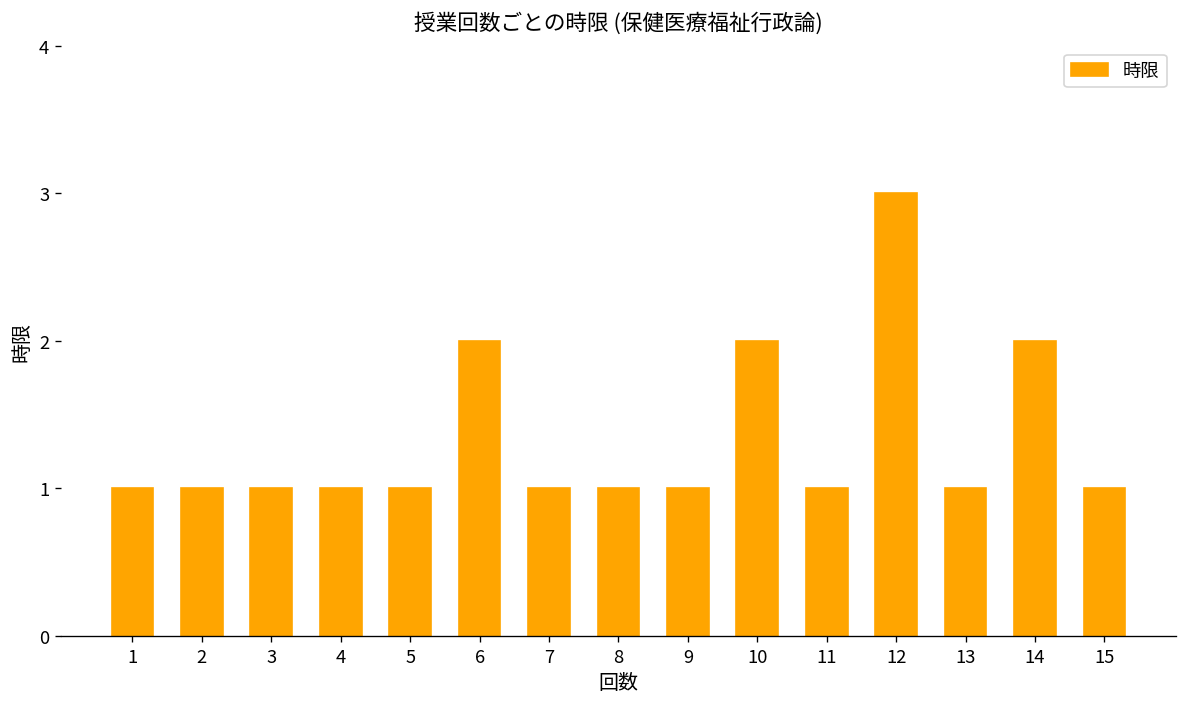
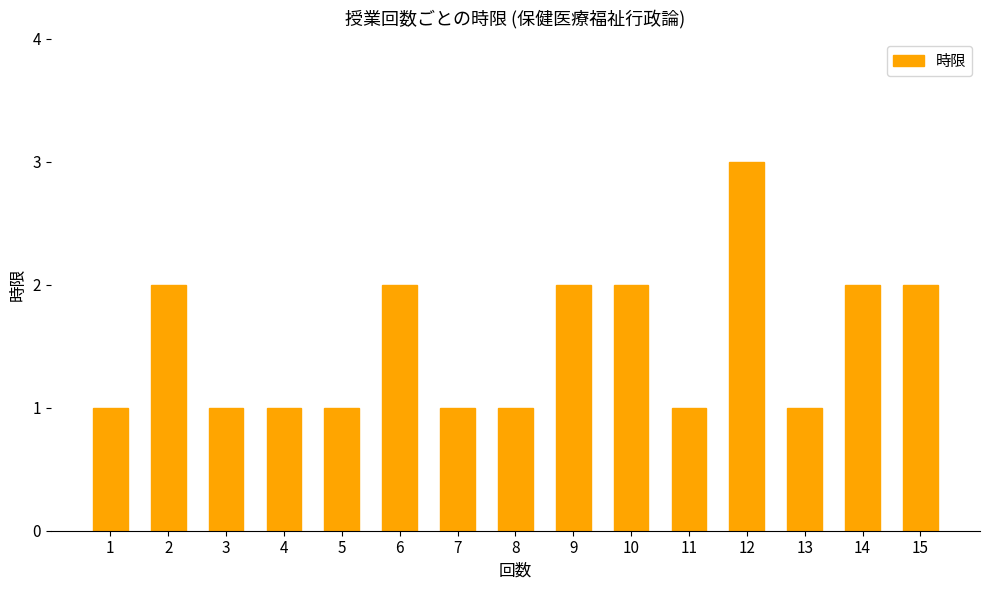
  {
    "1": 1,
-   "2": 1,
+   "2": 2,
    "3": 1,
    "4": 1,
    "5": 1,
    "6": 2,
    "7": 1,
    "8": 1,
-   "9": 1,
+   "9": 2,
    "10": 2,
    "11": 1,
    "12": 3,
    "13": 1,
    "14": 2,
-   "15": 1
+   "15": 2
  }
